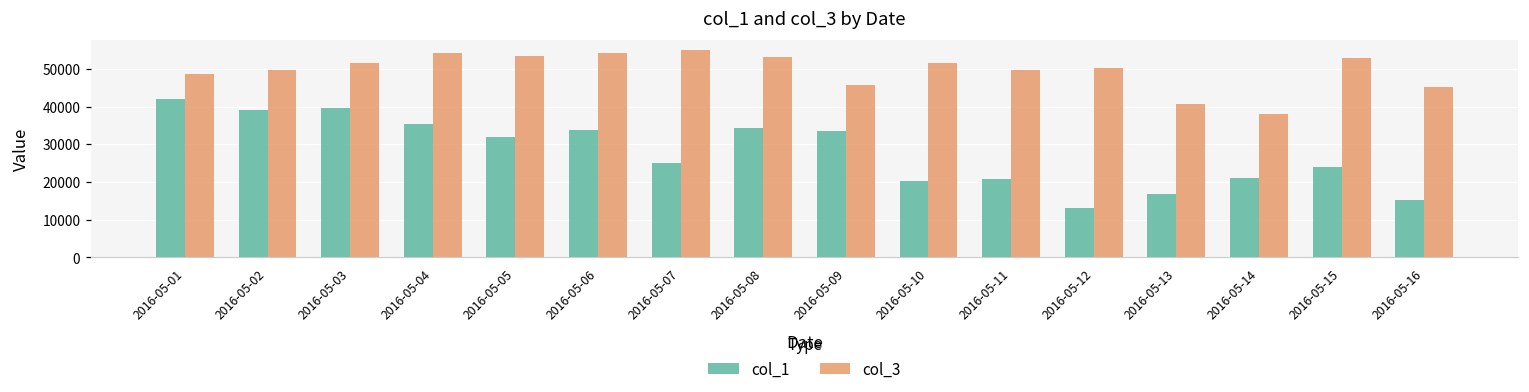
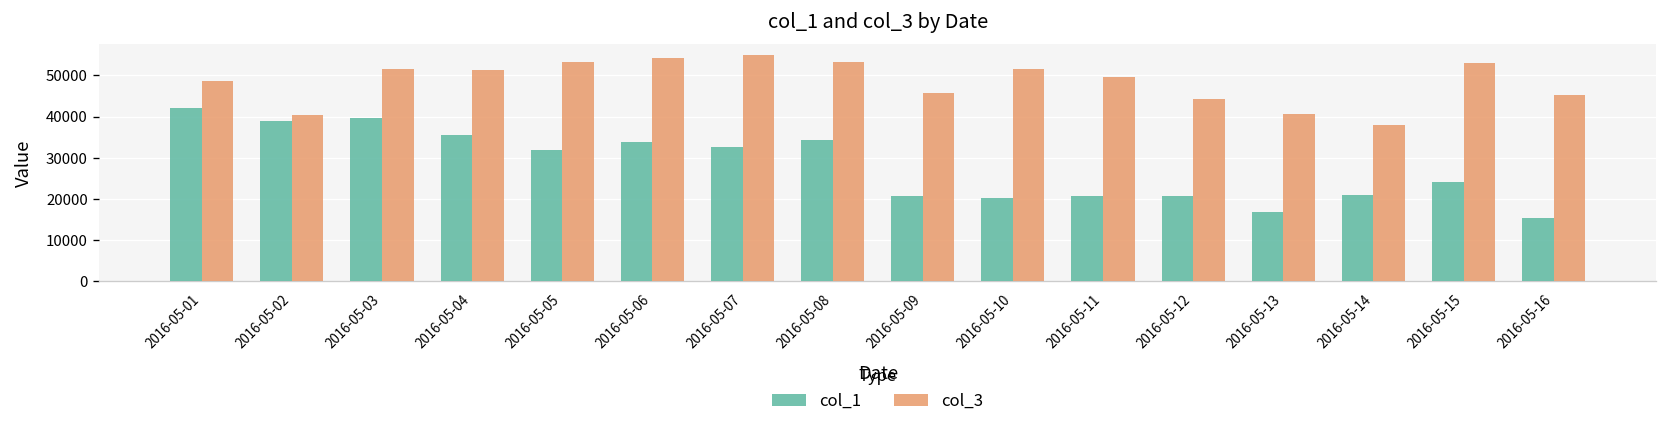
  {
    "col_1": {
      "2016-05-01": 42000,
      "2016-05-02": 39000,
      "2016-05-03": 40000,
      "2016-05-04": 35000,
      "2016-05-05": 32000,
      "2016-05-06": 34000,
-     "2016-05-07": 25000,
+     "2016-05-07": 33000,
      "2016-05-08": 34000,
-     "2016-05-09": 33000,
+     "2016-05-09": 21000,
      "2016-05-10": 20000,
      "2016-05-11": 21000,
-     "2016-05-12": 13000,
+     "2016-05-12": 21000,
      "2016-05-13": 17000,
      "2016-05-14": 21000,
      "2016-05-15": 24000,
      "2016-05-16": 15000
    },
    "col_3": {
      "2016-05-01": 49000,
-     "2016-05-02": 50000,
+     "2016-05-02": 40000,
      "2016-05-03": 52000,
-     "2016-05-04": 54000,
+     "2016-05-04": 51000,
      "2016-05-05": 53000,
      "2016-05-06": 54000,
      "2016-05-07": 55000,
      "2016-05-08": 53000,
      "2016-05-09": 46000,
      "2016-05-10": 52000,
      "2016-05-11": 50000,
-     "2016-05-12": 50000,
+     "2016-05-12": 44000,
      "2016-05-13": 41000,
      "2016-05-14": 38000,
      "2016-05-15": 53000,
      "2016-05-16": 45000
    }
  }
